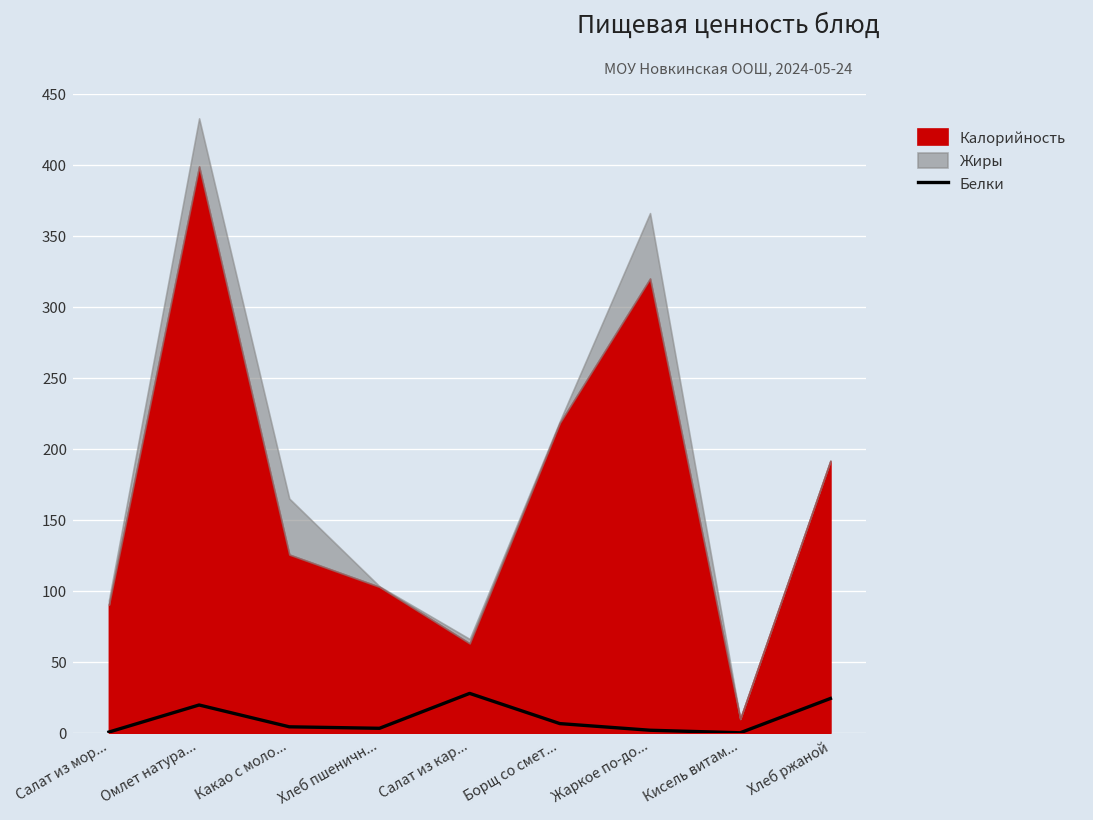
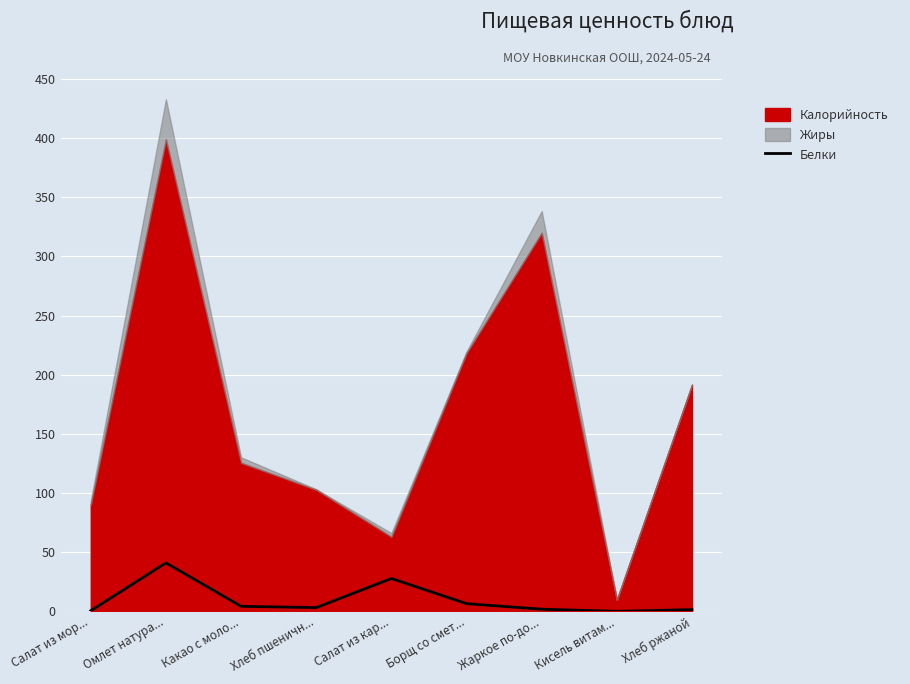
  {
    "Белки": {
      "Салат из мор...": 1,
-     "Омлет натура...": 20,
+     "Омлет натура...": 41,
      "Какао с моло...": 4,
      "Хлеб пшеничн...": 3,
      "Салат из кар...": 28,
      "Борщ со смет...": 6,
      "Жаркое по-до...": 2,
      "Кисель витам...": 0,
-     "Хлеб ржаной": 24
+     "Хлеб ржаной": 1
    },
    "Калорийность": {
      "Салат из мор...": 90,
      "Омлет натура...": 399,
      "Какао с моло...": 126,
      "Салат из кар...": 63,
      "Жаркое по-до...": 320
    },
    "Жиры": {
      "Салат из мор...": 3,
      "Омлет натура...": 34,
-     "Какао с моло...": 39,
+     "Какао с моло...": 5,
      "Салат из кар...": 3,
-     "Жаркое по-до...": 46
+     "Жаркое по-до...": 18
    }
  }
